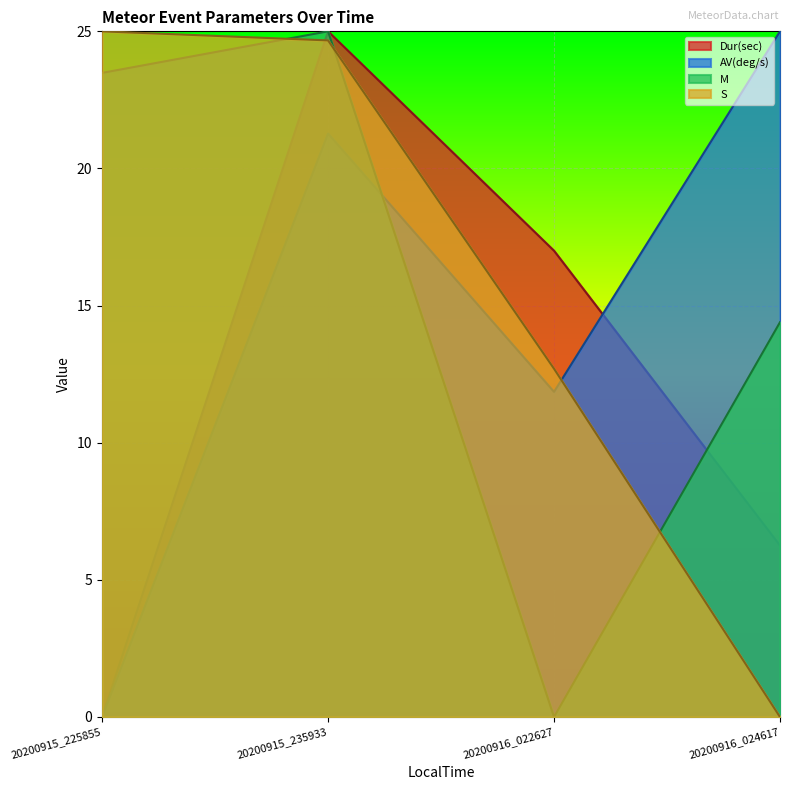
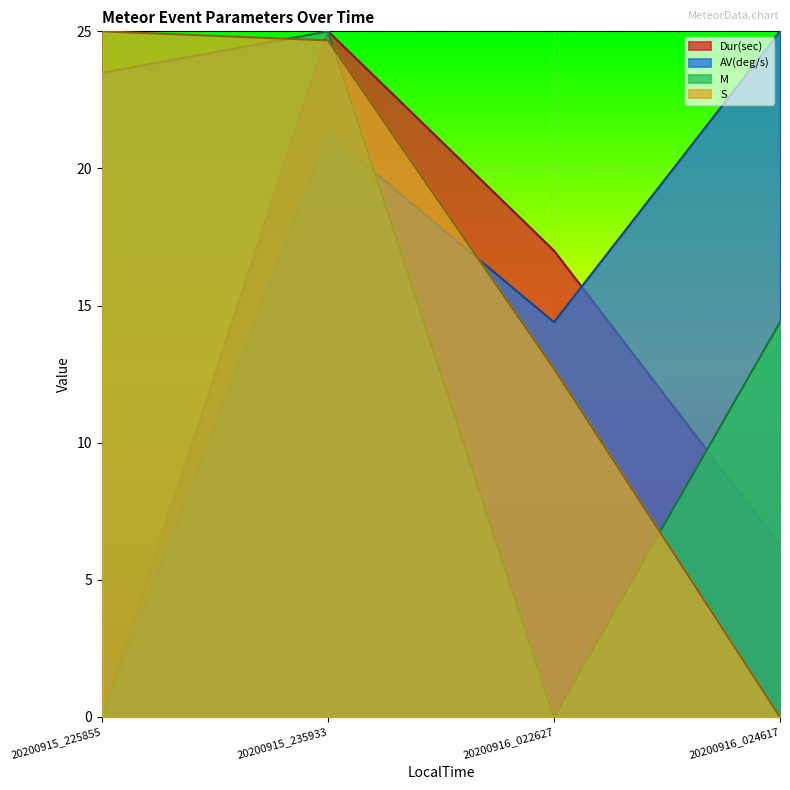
  {
    "Dur(sec)": {
      "20200916_022627": 17.0,
      "20200916_024617": 6.3
    },
    "AV(deg/s)": {
      "20200915_235933": 21.3,
-     "20200916_022627": 11.9,
+     "20200916_022627": 14.4,
      "20200916_024617": 25.0
    },
    "M": {
      "20200915_225855": 23.5,
      "20200916_022627": 0.0,
      "20200916_024617": 14.4
    },
    "S": {
      "20200915_225855": 25.0,
      "20200915_235933": 24.7,
      "20200916_022627": 12.7,
      "20200916_024617": 0.0
    }
  }
